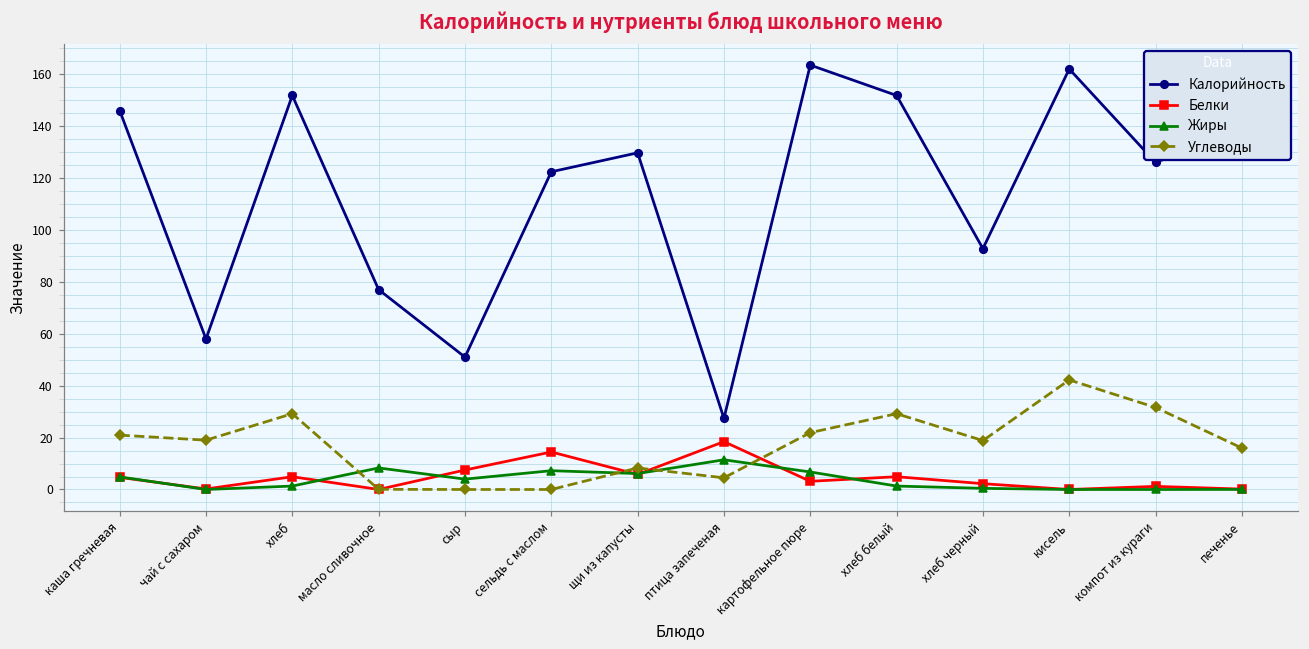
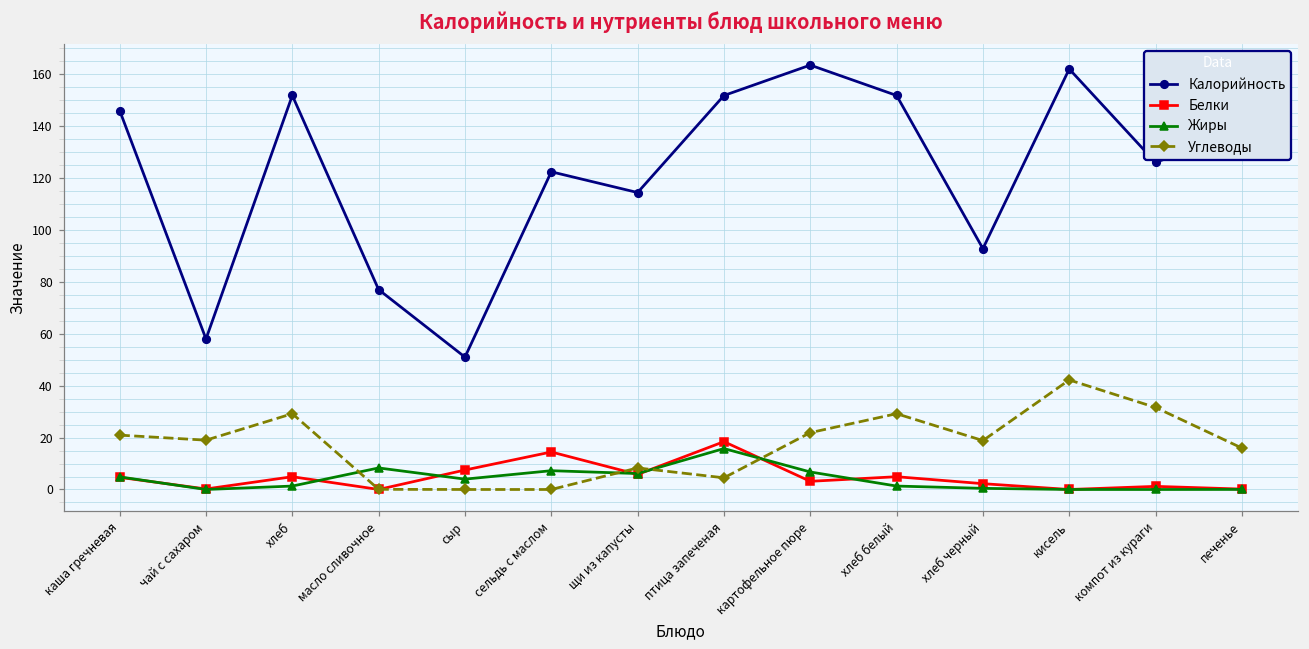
  {
    "Калорийность": {
      "каша гречневая": 146,
      "чай с сахаром": 58,
      "хлеб": 152,
      "масло сливочное": 77,
      "сыр": 51,
      "сельдь с маслом": 122,
-     "щи из капусты": 130,
-     "птица запеченая": 27,
+     "щи из капусты": 114,
+     "птица запеченая": 152,
      "картофельное пюре": 164,
      "хлеб белый": 152,
      "хлеб черный": 93,
      "кисель": 162,
      "компот из кураги": 126
    },
    "Белки": {
      "хлеб": 5,
      "сыр": 8,
      "сельдь с маслом": 14,
      "птица запеченая": 18,
      "картофельное пюре": 3,
      "хлеб белый": 5,
      "хлеб черный": 2,
      "компот из кураги": 1
    },
    "Жиры": {
      "хлеб": 1,
      "масло сливочное": 8,
      "сыр": 4,
      "сельдь с маслом": 7,
-     "птица запеченая": 11,
+     "птица запеченая": 16,
      "картофельное пюре": 7,
      "хлеб белый": 1,
      "хлеб черный": 0,
      "компот из кураги": 0
    },
    "Углеводы": {
      "каша гречневая": 21,
      "чай с сахаром": 19,
      "хлеб": 29,
      "сыр": 0,
      "сельдь с маслом": 0,
      "щи из капусты": 8,
      "птица запеченая": 5,
      "картофельное пюре": 22,
      "хлеб белый": 29,
      "хлеб черный": 19,
      "кисель": 42,
      "компот из кураги": 32,
      "печенье": 16
    }
  }
